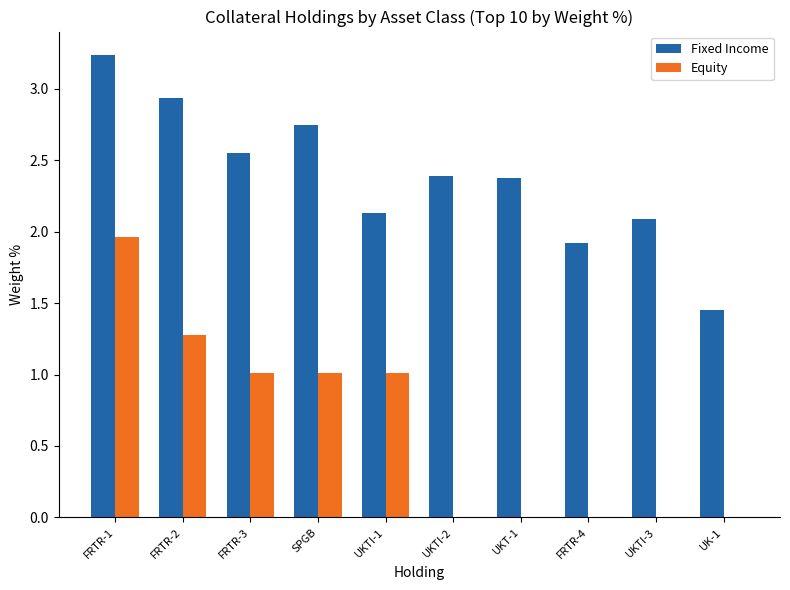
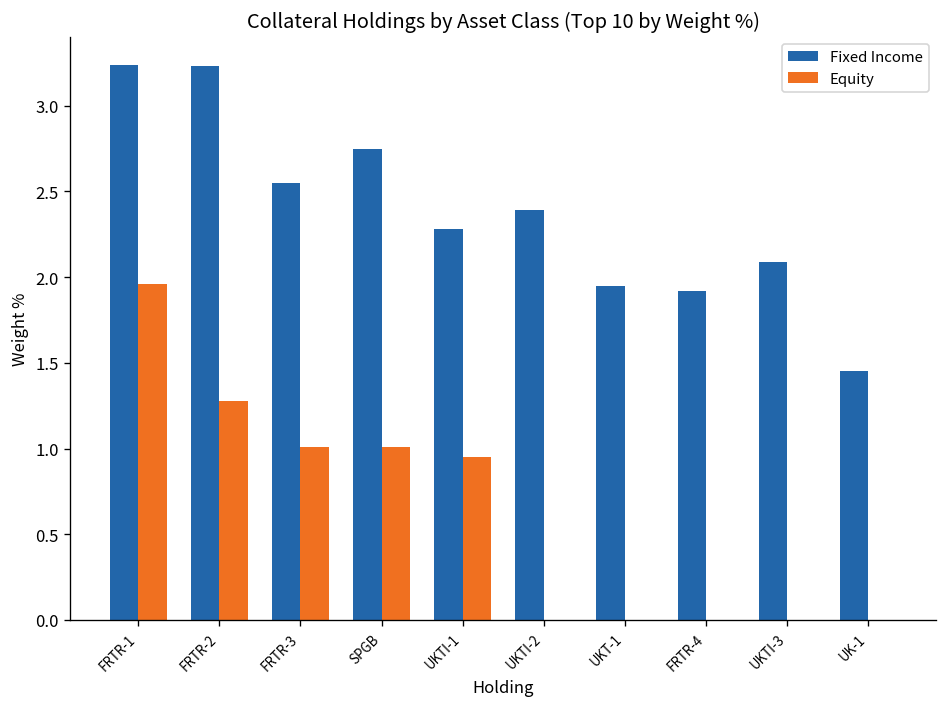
  {
    "Fixed Income": {
      "FRTR-1": 3.24,
-     "FRTR-2": 2.94,
+     "FRTR-2": 3.23,
      "FRTR-3": 2.55,
      "SPGB": 2.75,
-     "UKTI-1": 2.13,
+     "UKTI-1": 2.28,
      "UKTI-2": 2.39,
-     "UKT-1": 2.38,
+     "UKT-1": 1.95,
      "FRTR-4": 1.92,
      "UKTI-3": 2.09,
      "UK-1": 1.45
    },
    "Equity": {
      "FRTR-1": 1.96,
      "FRTR-2": 1.28,
      "FRTR-3": 1.01,
      "SPGB": 1.01,
-     "UKTI-1": 1.01,
+     "UKTI-1": 0.95,
      "UKTI-2": 0.00,
      "UKT-1": 0.00,
      "FRTR-4": 0.00,
      "UKTI-3": 0.00,
      "UK-1": 0.00
    }
  }
